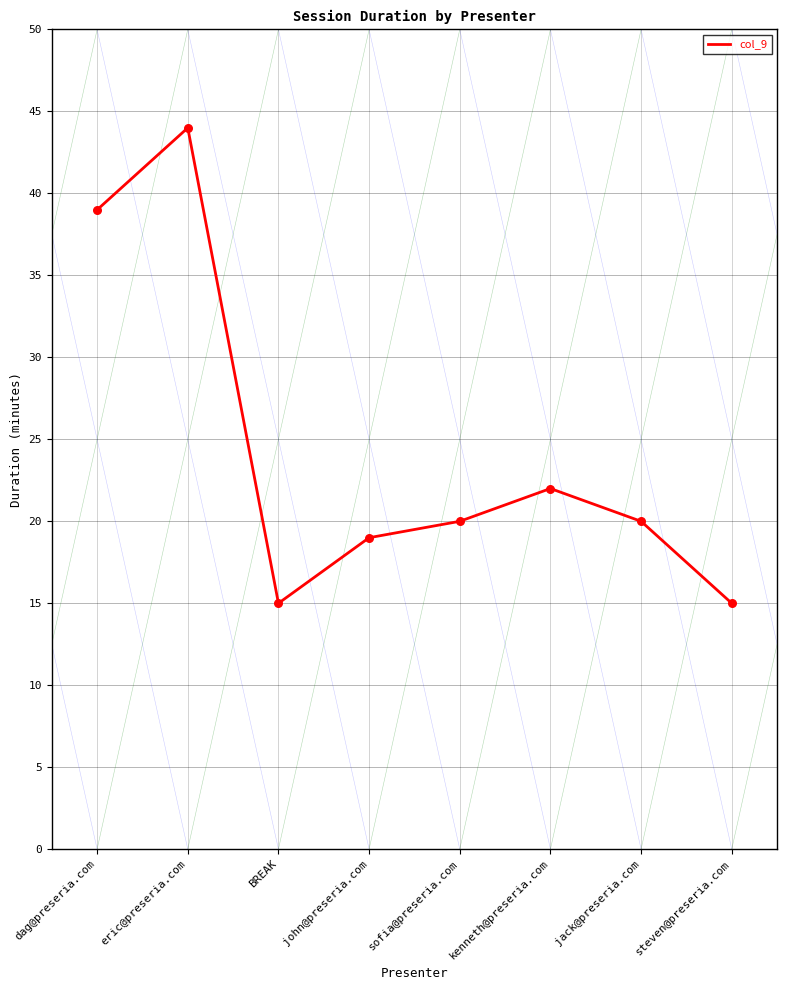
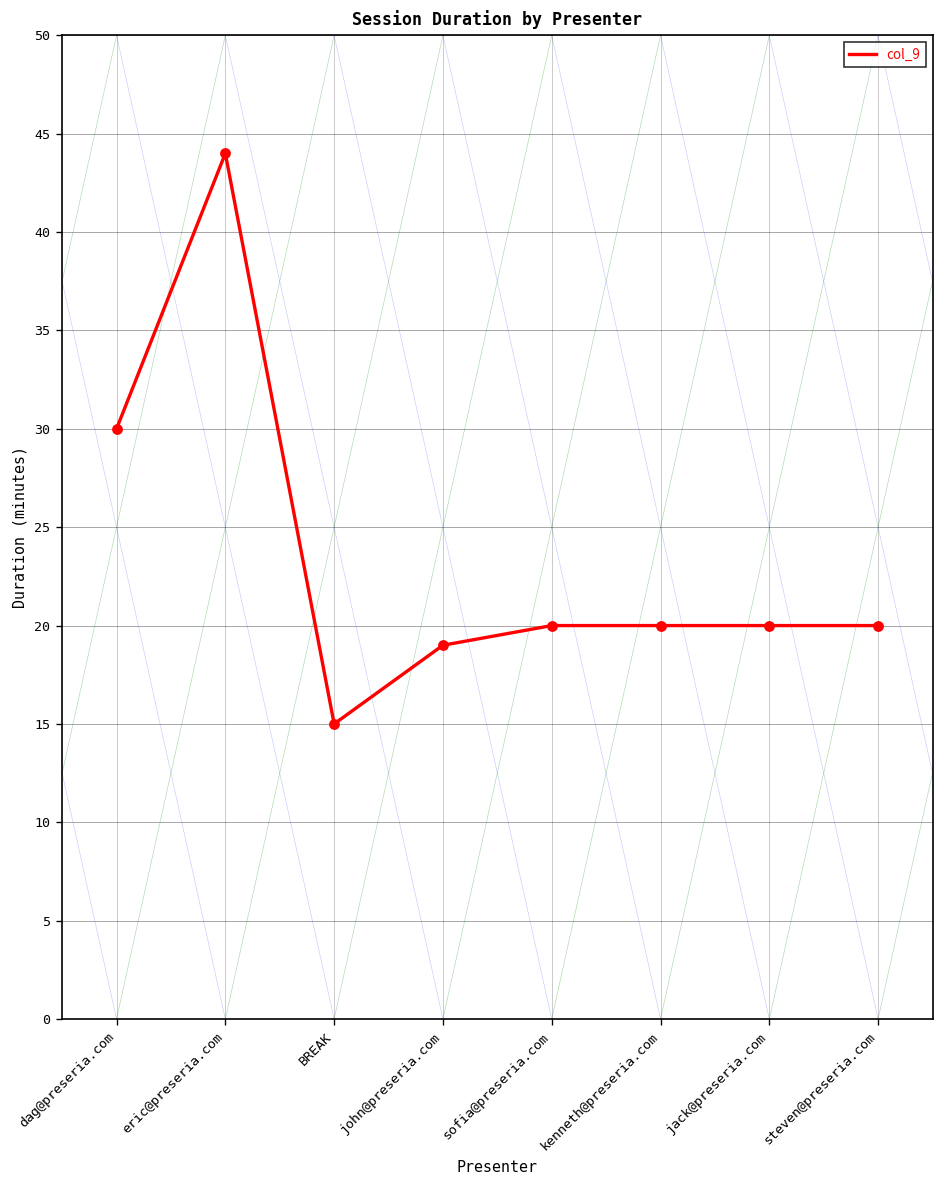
  {
    "col_9": {
-     "dag@preseria.com": 39,
+     "dag@preseria.com": 30,
      "eric@preseria.com": 44,
      "BREAK": 15,
      "john@preseria.com": 19,
      "sofia@preseria.com": 20,
-     "kenneth@preseria.com": 22,
+     "kenneth@preseria.com": 20,
      "jack@preseria.com": 20,
-     "steven@preseria.com": 15
+     "steven@preseria.com": 20
    }
  }
